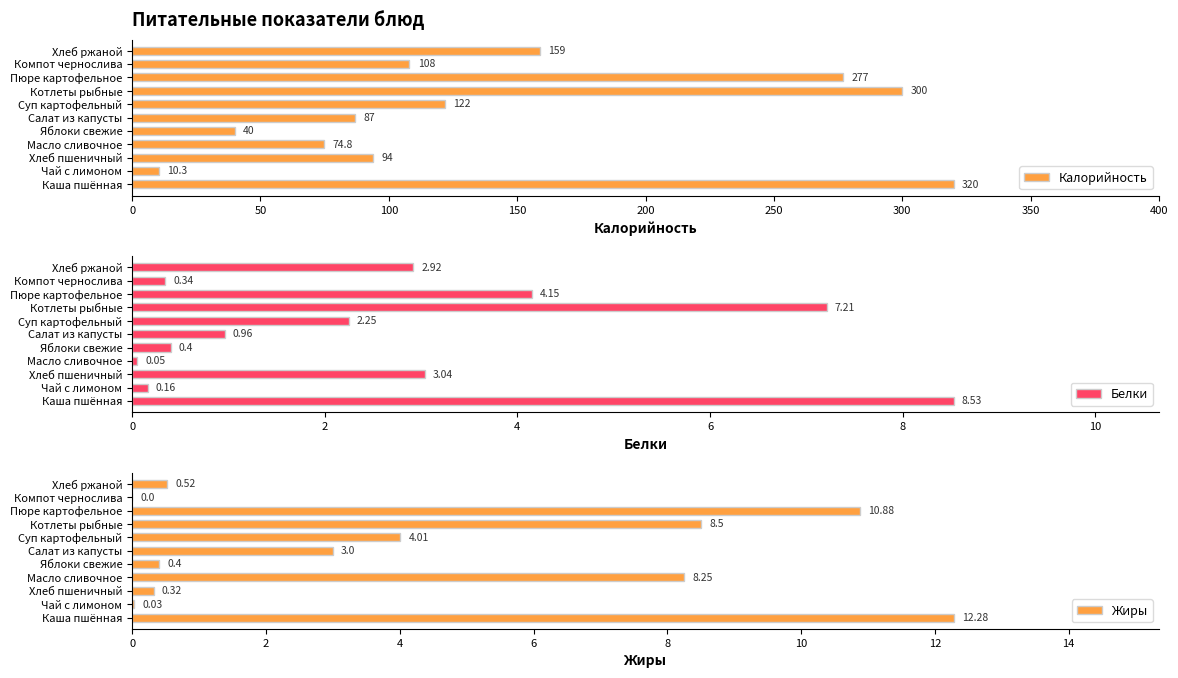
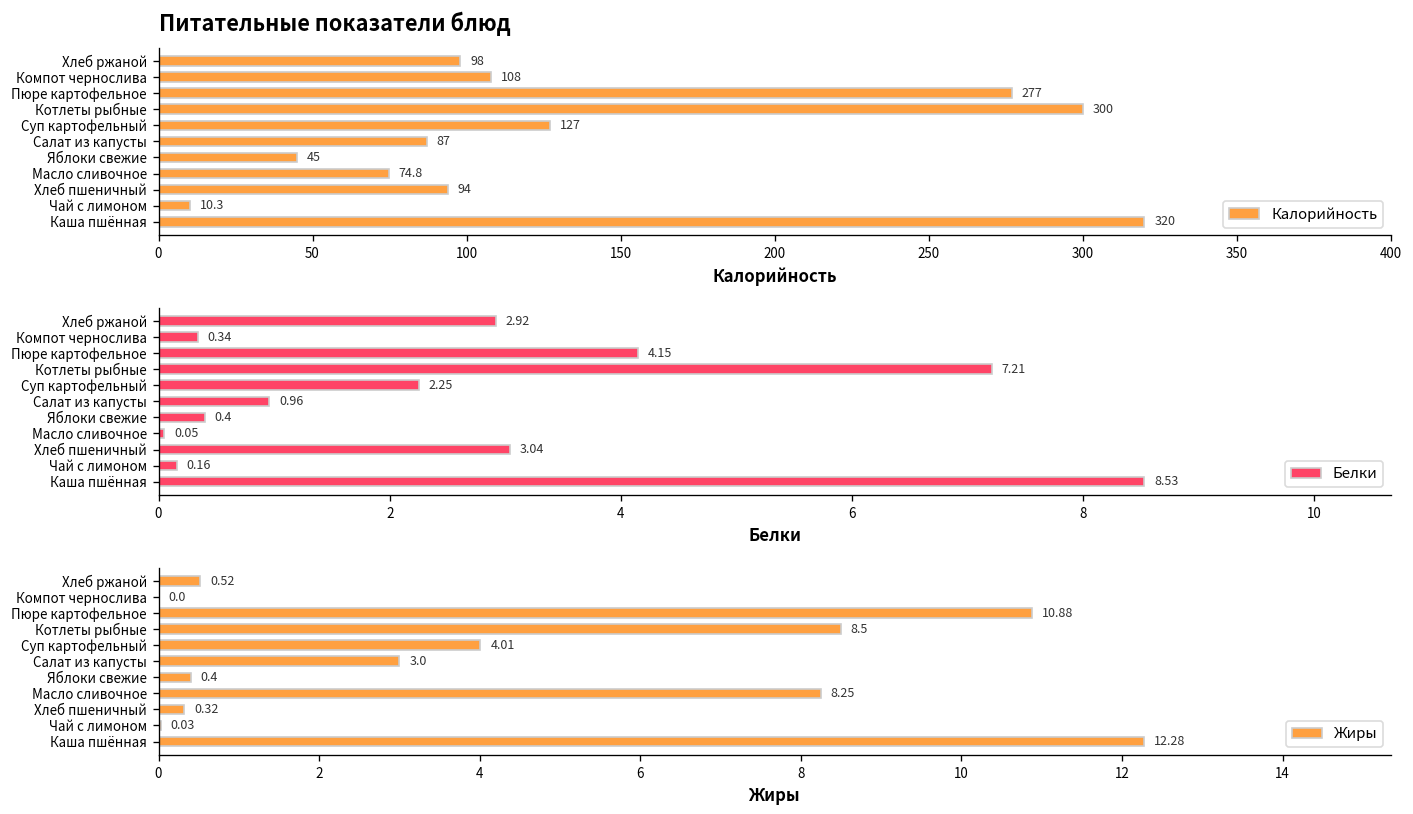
  {
    "Питательные показатели блюд": {
-     "Хлеб ржаной": 159,
+     "Хлеб ржаной": 98,
      "Компот чернослива": 108,
      "Пюре картофельное": 277,
      "Котлеты рыбные": 300,
-     "Суп картофельный": 122,
+     "Суп картофельный": 127,
      "Салат из капусты": 87,
-     "Яблоки свежие": 40,
+     "Яблоки свежие": 45,
      "Масло сливочное": 74.8,
      "Хлеб пшеничный": 94,
      "Чай с лимоном": 10.3,
      "Каша пшённая": 320
    }
  }
